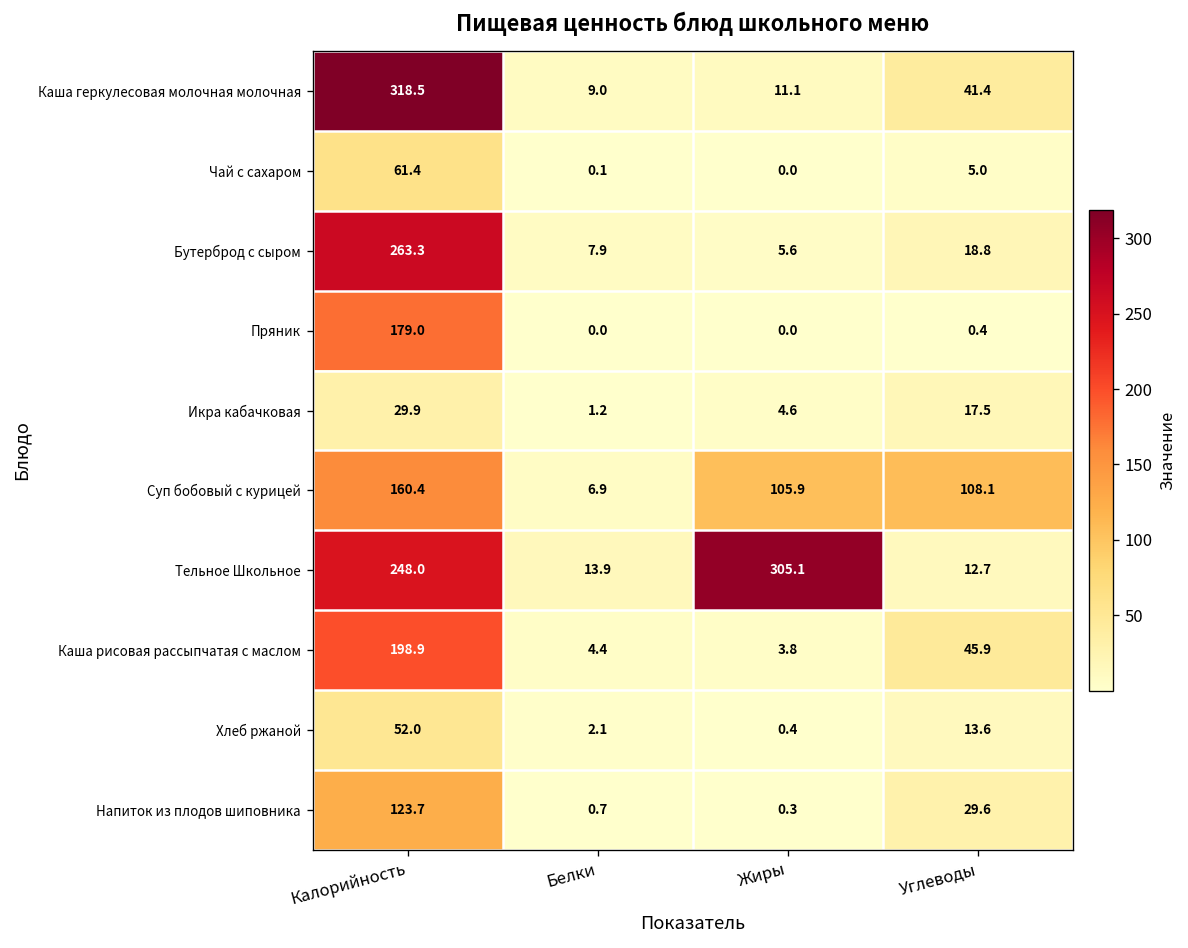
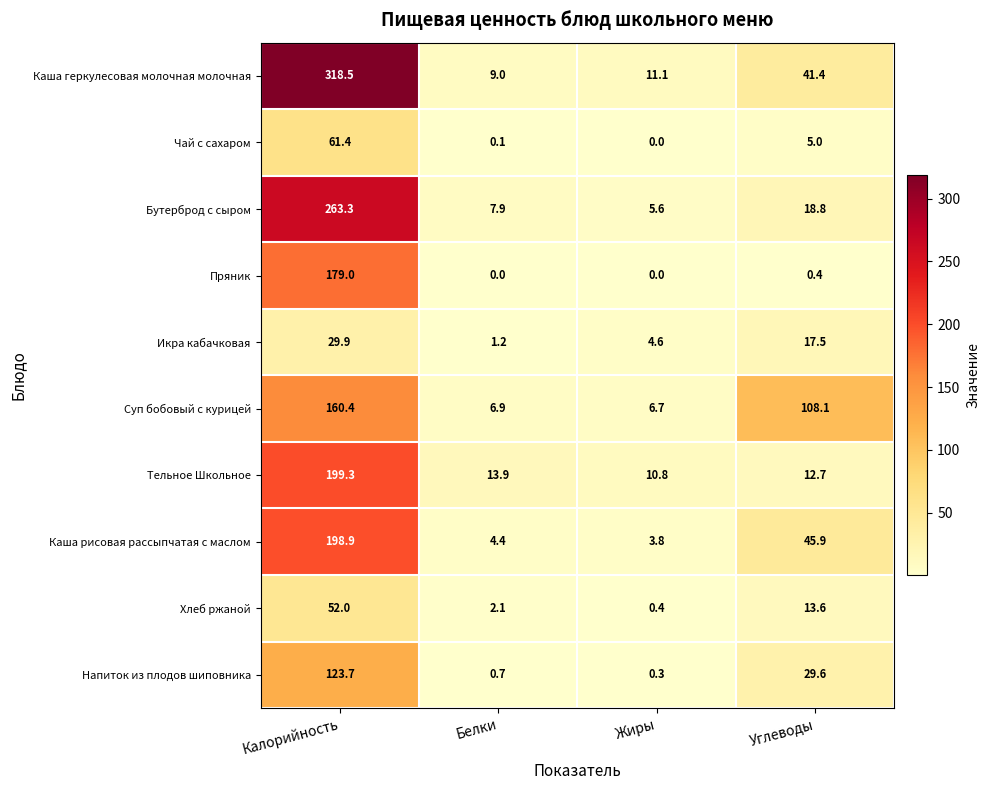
  {
    "Каша геркулесовая молочная молочная": {
      "Калорийность": 318.5,
      "Белки": 9.0,
      "Жиры": 11.1,
      "Углеводы": 41.4
    },
    "Чай с сахаром": {
      "Калорийность": 61.4,
      "Белки": 0.1,
      "Жиры": 0.0,
      "Углеводы": 5.0
    },
    "Бутерброд с сыром": {
      "Калорийность": 263.3,
      "Белки": 7.9,
      "Жиры": 5.6,
      "Углеводы": 18.8
    },
    "Пряник": {
      "Калорийность": 179.0,
      "Белки": 0.0,
      "Жиры": 0.0,
      "Углеводы": 0.4
    },
    "Икра кабачковая": {
      "Калорийность": 29.9,
      "Белки": 1.2,
      "Жиры": 4.6,
      "Углеводы": 17.5
    },
    "Суп бобовый с курицей": {
      "Калорийность": 160.4,
      "Белки": 6.9,
-     "Жиры": 105.9,
+     "Жиры": 6.7,
      "Углеводы": 108.1
    },
    "Тельное Школьное": {
-     "Калорийность": 248.0,
+     "Калорийность": 199.3,
      "Белки": 13.9,
-     "Жиры": 305.1,
+     "Жиры": 10.8,
      "Углеводы": 12.7
    },
    "Каша рисовая рассыпчатая с маслом": {
      "Калорийность": 198.9,
      "Белки": 4.4,
      "Жиры": 3.8,
      "Углеводы": 45.9
    },
    "Хлеб ржаной": {
      "Калорийность": 52.0,
      "Белки": 2.1,
      "Жиры": 0.4,
      "Углеводы": 13.6
    },
    "Напиток из плодов шиповника": {
      "Калорийность": 123.7,
      "Белки": 0.7,
      "Жиры": 0.3,
      "Углеводы": 29.6
    }
  }
